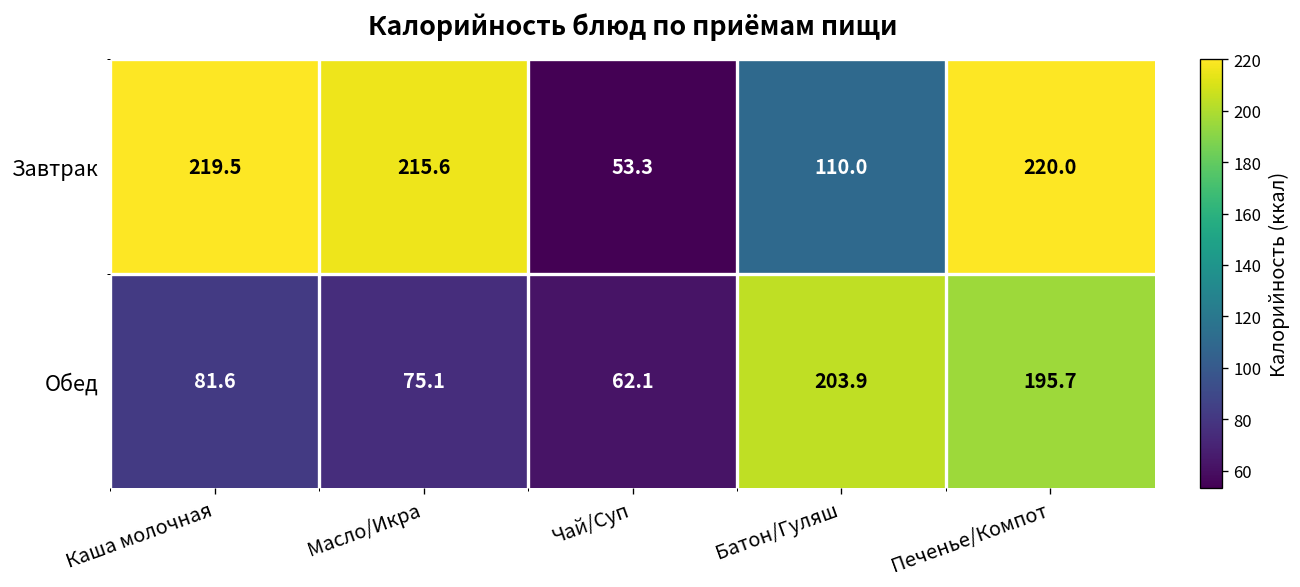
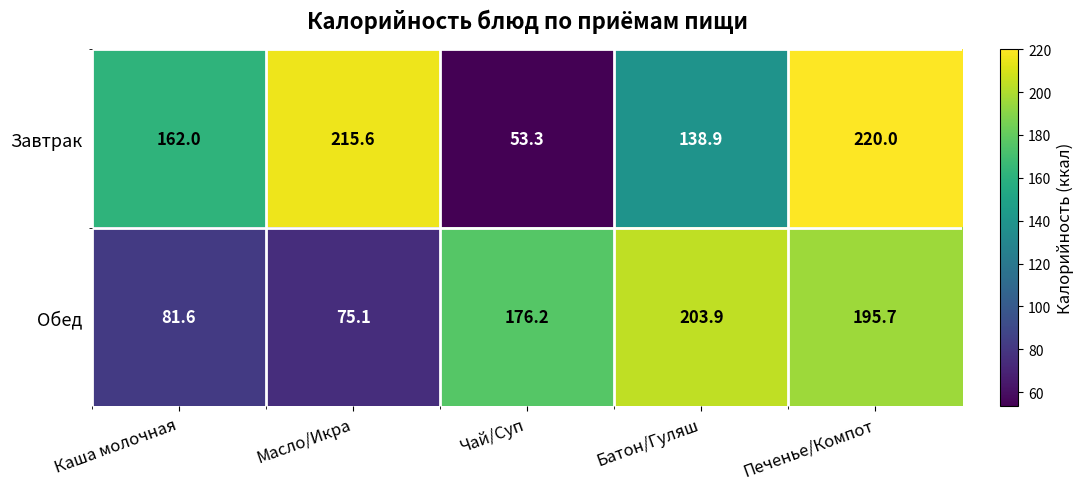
  {
    "Завтрак": {
-     "Каша молочная": 219.5,
+     "Каша молочная": 162.0,
      "Масло/Икра": 215.6,
      "Чай/Суп": 53.3,
-     "Батон/Гуляш": 110.0,
+     "Батон/Гуляш": 138.9,
      "Печенье/Компот": 220.0
    },
    "Обед": {
      "Каша молочная": 81.6,
      "Масло/Икра": 75.1,
-     "Чай/Суп": 62.1,
+     "Чай/Суп": 176.2,
      "Батон/Гуляш": 203.9,
      "Печенье/Компот": 195.7
    }
  }
